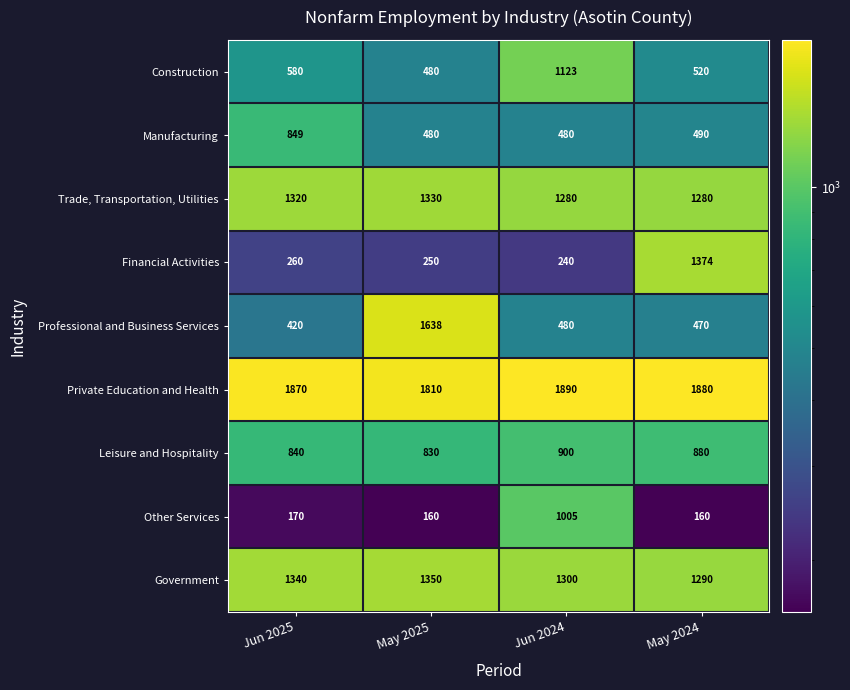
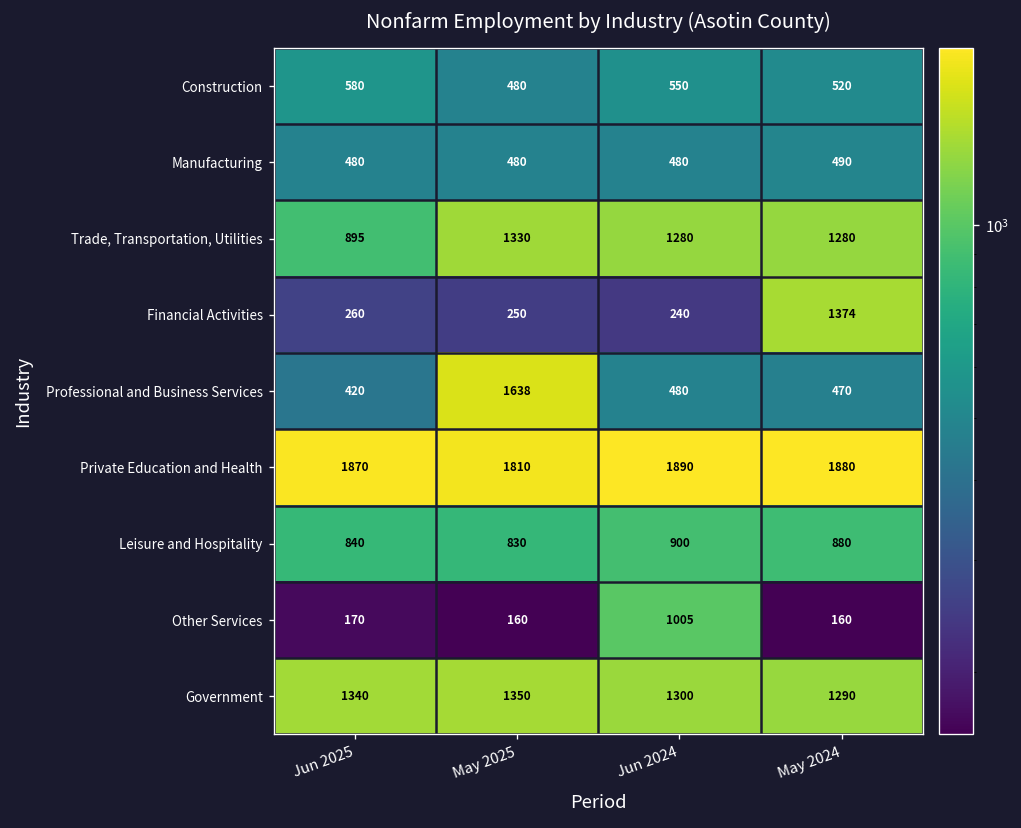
  {
    "Construction": {
      "Jun 2025": 580,
      "May 2025": 480,
-     "Jun 2024": 1123,
+     "Jun 2024": 550,
      "May 2024": 520
    },
    "Manufacturing": {
-     "Jun 2025": 849,
+     "Jun 2025": 480,
      "May 2025": 480,
      "Jun 2024": 480,
      "May 2024": 490
    },
    "Trade, Transportation, Utilities": {
-     "Jun 2025": 1320,
+     "Jun 2025": 895,
      "May 2025": 1330,
      "Jun 2024": 1280,
      "May 2024": 1280
    },
    "Financial Activities": {
      "Jun 2025": 260,
      "May 2025": 250,
      "Jun 2024": 240,
      "May 2024": 1374
    },
    "Professional and Business Services": {
      "Jun 2025": 420,
      "May 2025": 1638,
      "Jun 2024": 480,
      "May 2024": 470
    },
    "Private Education and Health": {
      "Jun 2025": 1870,
      "May 2025": 1810,
      "Jun 2024": 1890,
      "May 2024": 1880
    },
    "Leisure and Hospitality": {
      "Jun 2025": 840,
      "May 2025": 830,
      "Jun 2024": 900,
      "May 2024": 880
    },
    "Other Services": {
      "Jun 2025": 170,
      "May 2025": 160,
      "Jun 2024": 1005,
      "May 2024": 160
    },
    "Government": {
      "Jun 2025": 1340,
      "May 2025": 1350,
      "Jun 2024": 1300,
      "May 2024": 1290
    }
  }
